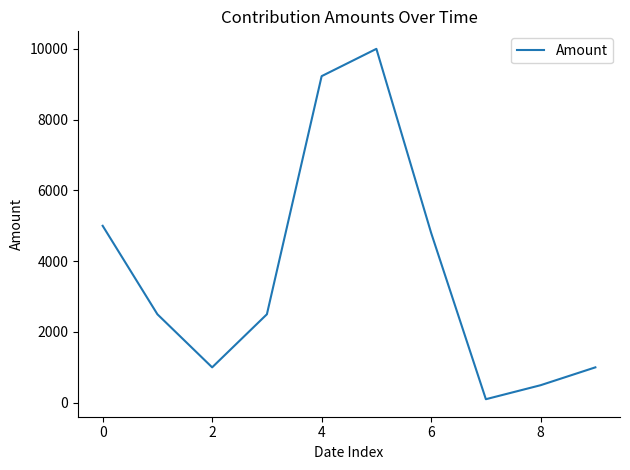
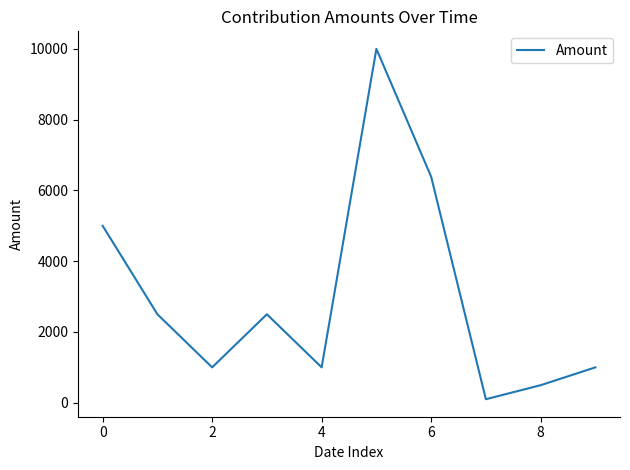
  {
    "0": 5000,
    "2": 1000,
-   "4": 9200,
-   "6": 4800,
+   "4": 1000,
+   "6": 6400,
    "8": 500
  }
